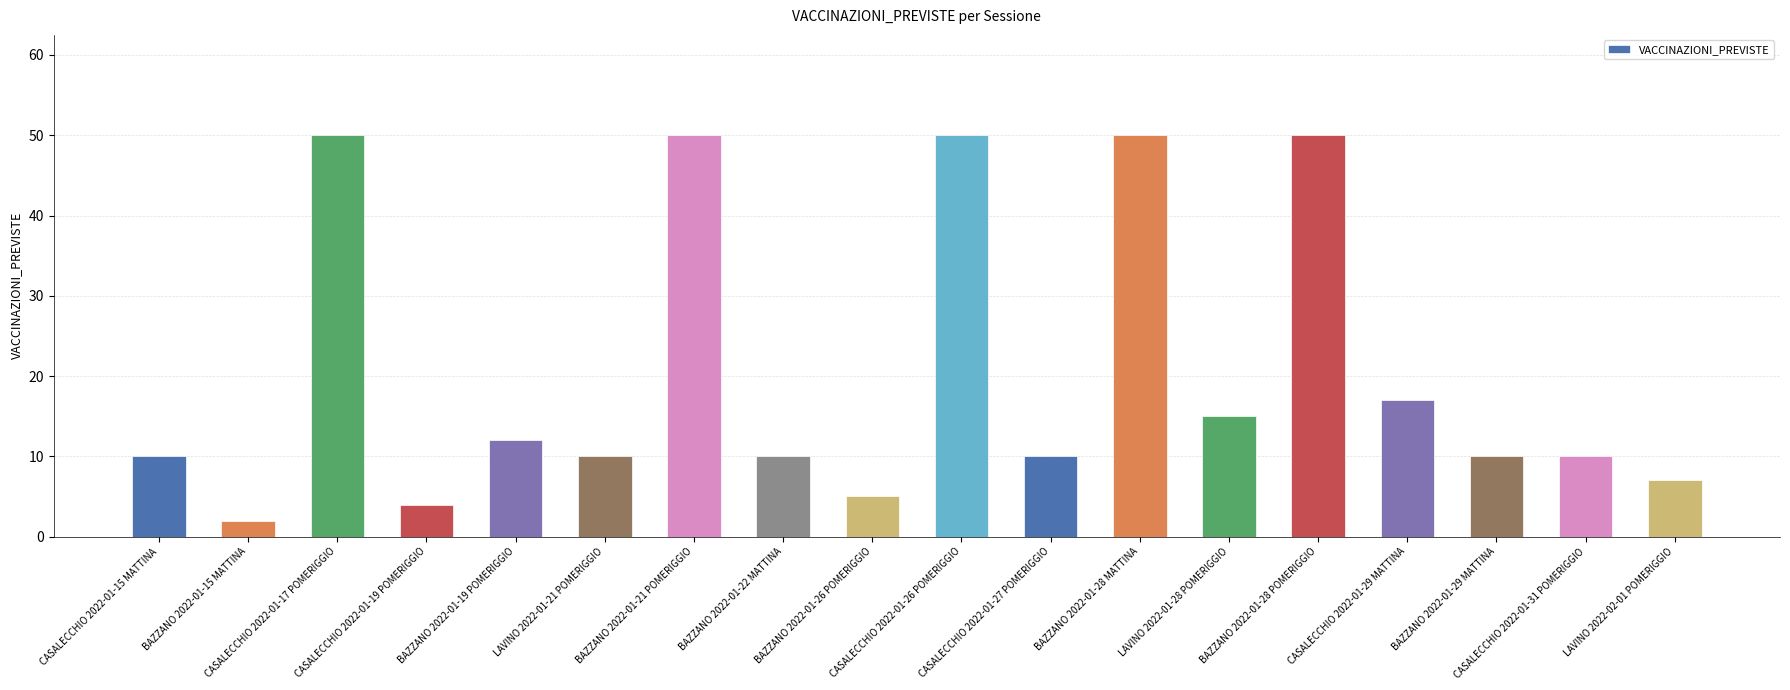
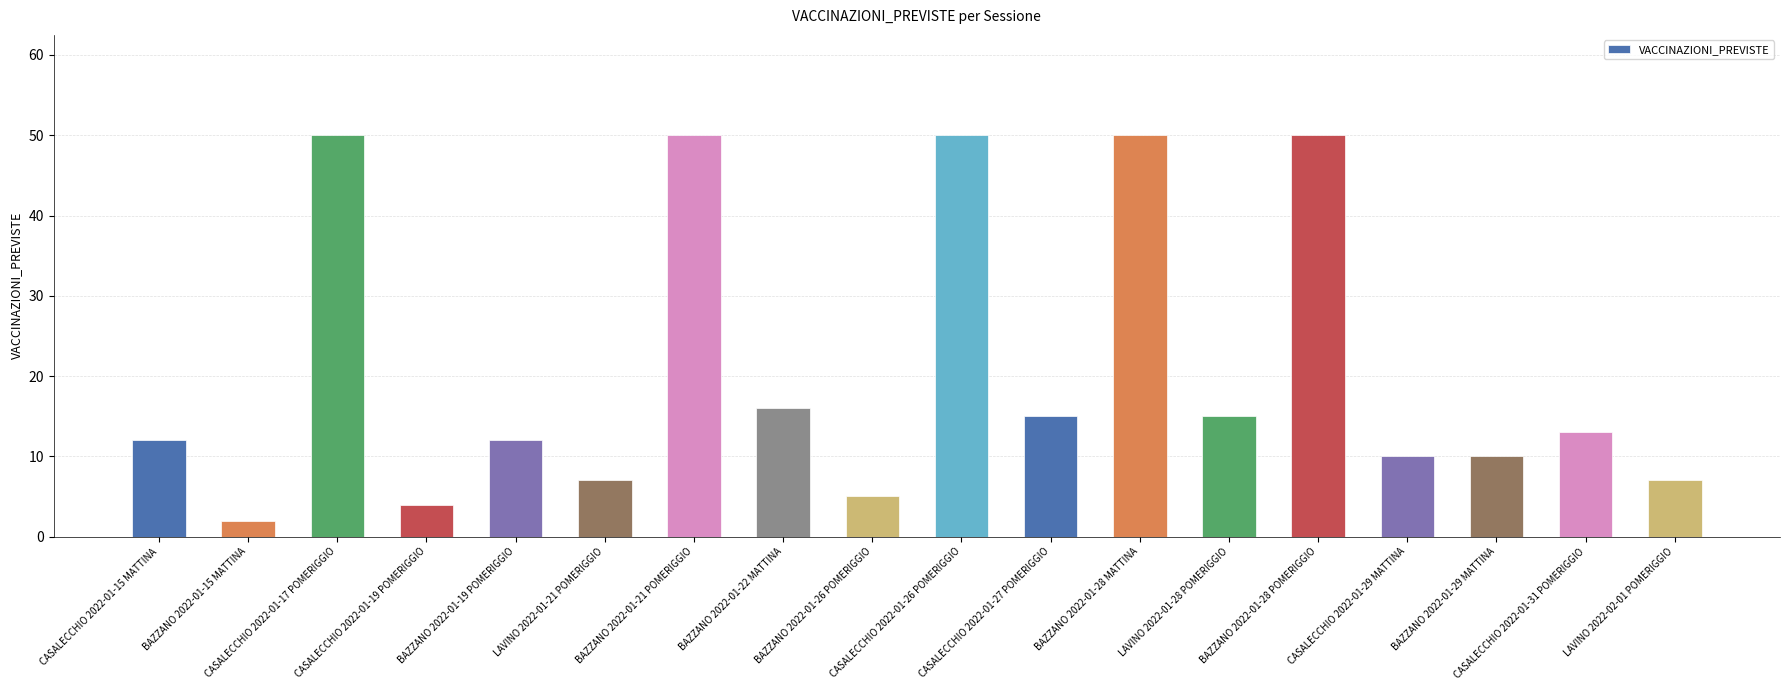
  {
-   "CASALECCHIO 2022-01-15 MATTINA": 10,
+   "CASALECCHIO 2022-01-15 MATTINA": 12,
    "BAZZANO 2022-01-15 MATTINA": 2,
    "CASALECCHIO 2022-01-17 POMERIGGIO": 50,
    "CASALECCHIO 2022-01-19 POMERIGGIO": 4,
    "BAZZANO 2022-01-19 POMERIGGIO": 12,
-   "LAVINO 2022-01-21 POMERIGGIO": 10,
+   "LAVINO 2022-01-21 POMERIGGIO": 7,
    "BAZZANO 2022-01-21 POMERIGGIO": 50,
-   "BAZZANO 2022-01-22 MATTINA": 10,
+   "BAZZANO 2022-01-22 MATTINA": 16,
    "BAZZANO 2022-01-26 POMERIGGIO": 5,
    "CASALECCHIO 2022-01-26 POMERIGGIO": 50,
-   "CASALECCHIO 2022-01-27 POMERIGGIO": 10,
+   "CASALECCHIO 2022-01-27 POMERIGGIO": 15,
    "BAZZANO 2022-01-28 MATTINA": 50,
    "LAVINO 2022-01-28 POMERIGGIO": 15,
    "BAZZANO 2022-01-28 POMERIGGIO": 50,
-   "CASALECCHIO 2022-01-29 MATTINA": 17,
+   "CASALECCHIO 2022-01-29 MATTINA": 10,
    "BAZZANO 2022-01-29 MATTINA": 10,
-   "CASALECCHIO 2022-01-31 POMERIGGIO": 10,
+   "CASALECCHIO 2022-01-31 POMERIGGIO": 13,
    "LAVINO 2022-02-01 POMERIGGIO": 7
  }
